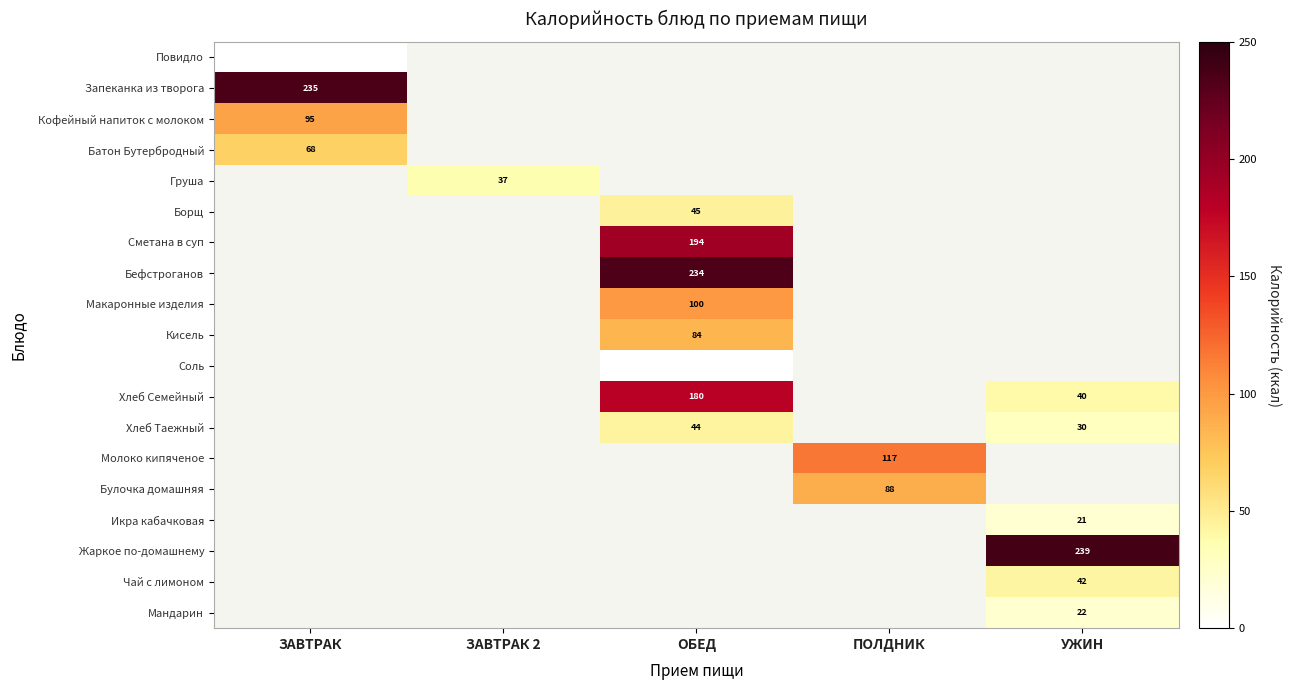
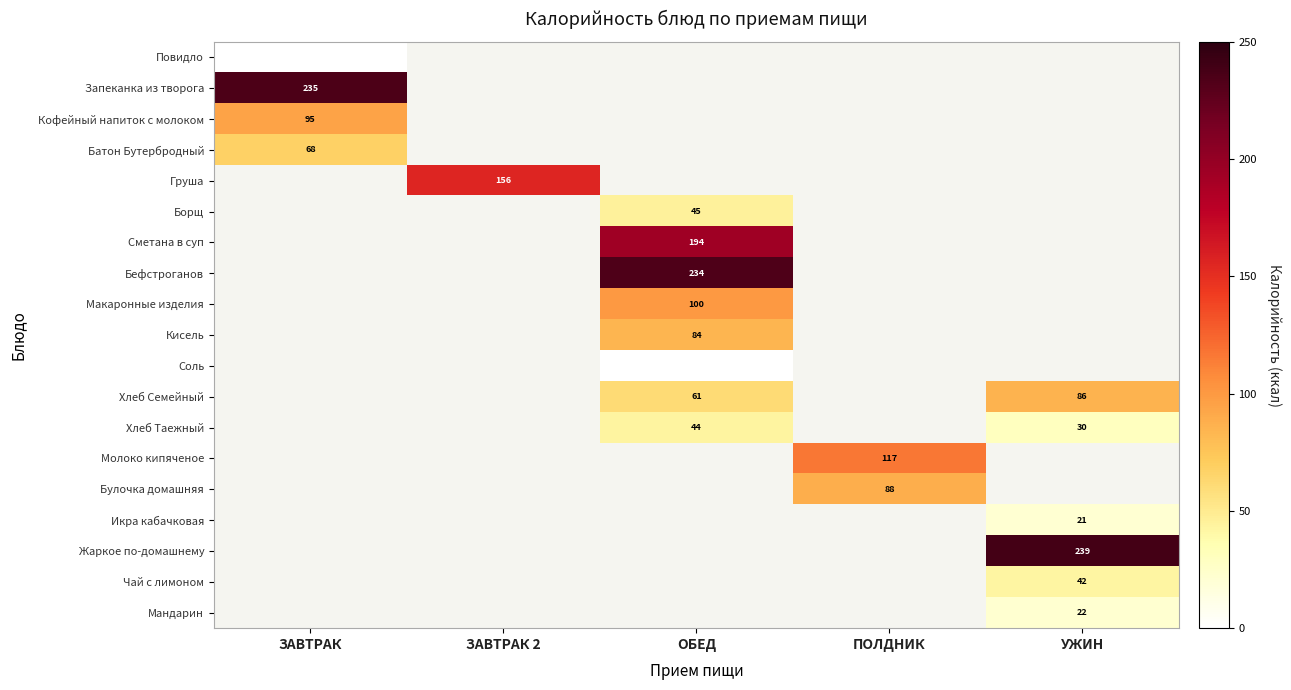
  {
    "Запеканка из творога": {
      "ЗАВТРАК": 235
    },
    "Кофейный напиток с молоком": {
      "ЗАВТРАК": 95
    },
    "Батон Бутербродный": {
      "ЗАВТРАК": 68
    },
    "Груша": {
-     "ЗАВТРАК 2": 37
+     "ЗАВТРАК 2": 156
    },
    "Борщ": {
      "ОБЕД": 45
    },
    "Сметана в суп": {
      "ОБЕД": 194
    },
    "Бефстроганов": {
      "ОБЕД": 234
    },
    "Макаронные изделия": {
      "ОБЕД": 100
    },
    "Кисель": {
      "ОБЕД": 84
    },
    "Хлеб Семейный": {
-     "ОБЕД": 180,
-     "УЖИН": 40
+     "ОБЕД": 61,
+     "УЖИН": 86
    },
    "Хлеб Таежный": {
      "ОБЕД": 44,
      "УЖИН": 30
    },
    "Молоко кипяченое": {
      "ПОЛДНИК": 117
    },
    "Булочка домашняя": {
      "ПОЛДНИК": 88
    },
    "Икра кабачковая": {
      "УЖИН": 21
    },
    "Жаркое по-домашнему": {
      "УЖИН": 239
    },
    "Чай с лимоном": {
      "УЖИН": 42
    },
    "Мандарин": {
      "УЖИН": 22
    }
  }
